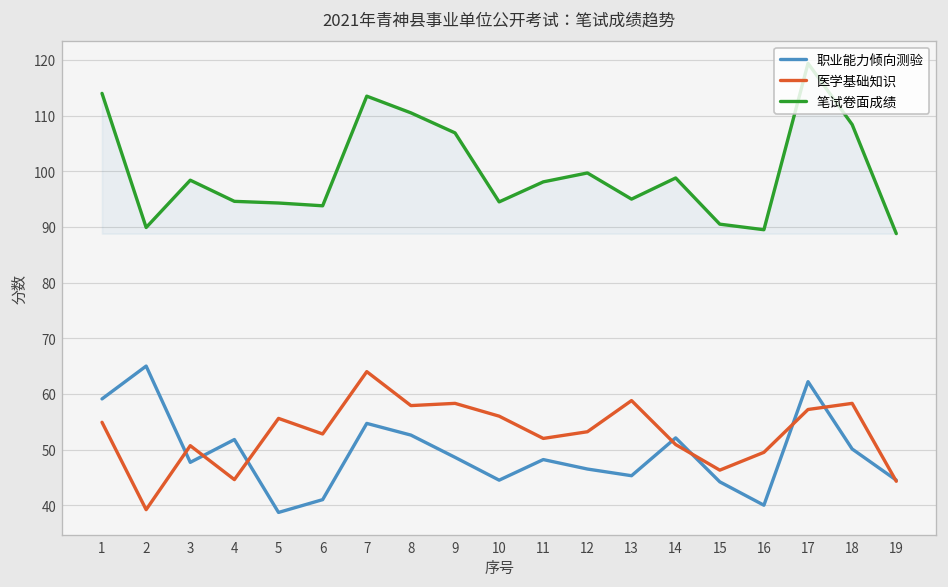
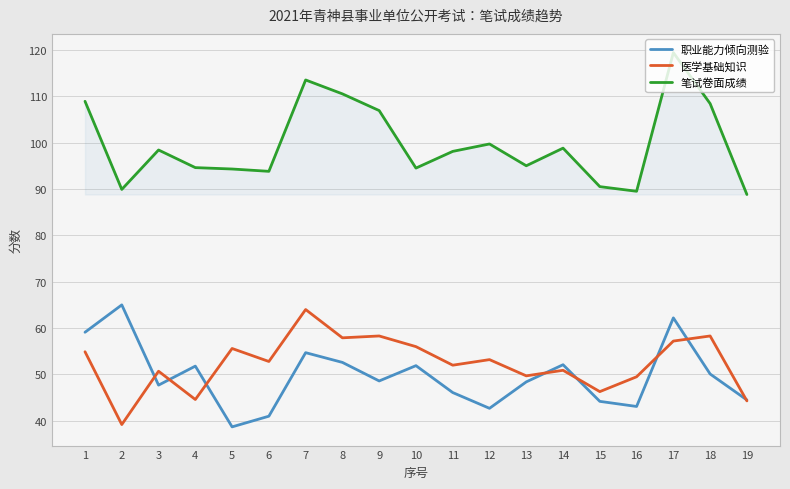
  {
    "职业能力倾向测验": {
      "1": 59,
      "2": 65,
      "3": 48,
      "4": 52,
      "5": 39,
      "6": 41,
      "7": 55,
      "8": 53,
      "9": 49,
-     "10": 45,
-     "11": 48,
-     "12": 47,
-     "13": 45,
+     "10": 52,
+     "11": 46,
+     "12": 43,
+     "13": 48,
      "14": 52,
      "15": 44,
-     "16": 40,
+     "16": 43,
      "17": 62,
      "18": 50
    },
    "医学基础知识": {
      "1": 55,
      "2": 39,
      "3": 51,
      "4": 45,
      "5": 56,
      "6": 53,
      "7": 64,
      "8": 58,
      "9": 58,
      "10": 56,
      "11": 52,
      "12": 53,
-     "13": 59,
+     "13": 50,
      "14": 51,
      "15": 46,
      "16": 50,
      "17": 57,
      "18": 58
    },
    "笔试卷面成绩": {
-     "1": 114,
+     "1": 109,
      "2": 90,
      "3": 98,
      "4": 95,
      "5": 94,
      "6": 94,
      "7": 114,
      "8": 111,
      "9": 107,
      "10": 95,
      "11": 98,
      "12": 100,
      "13": 95,
      "14": 99,
      "15": 91,
      "16": 90,
      "18": 108,
      "19": 89
    }
  }
